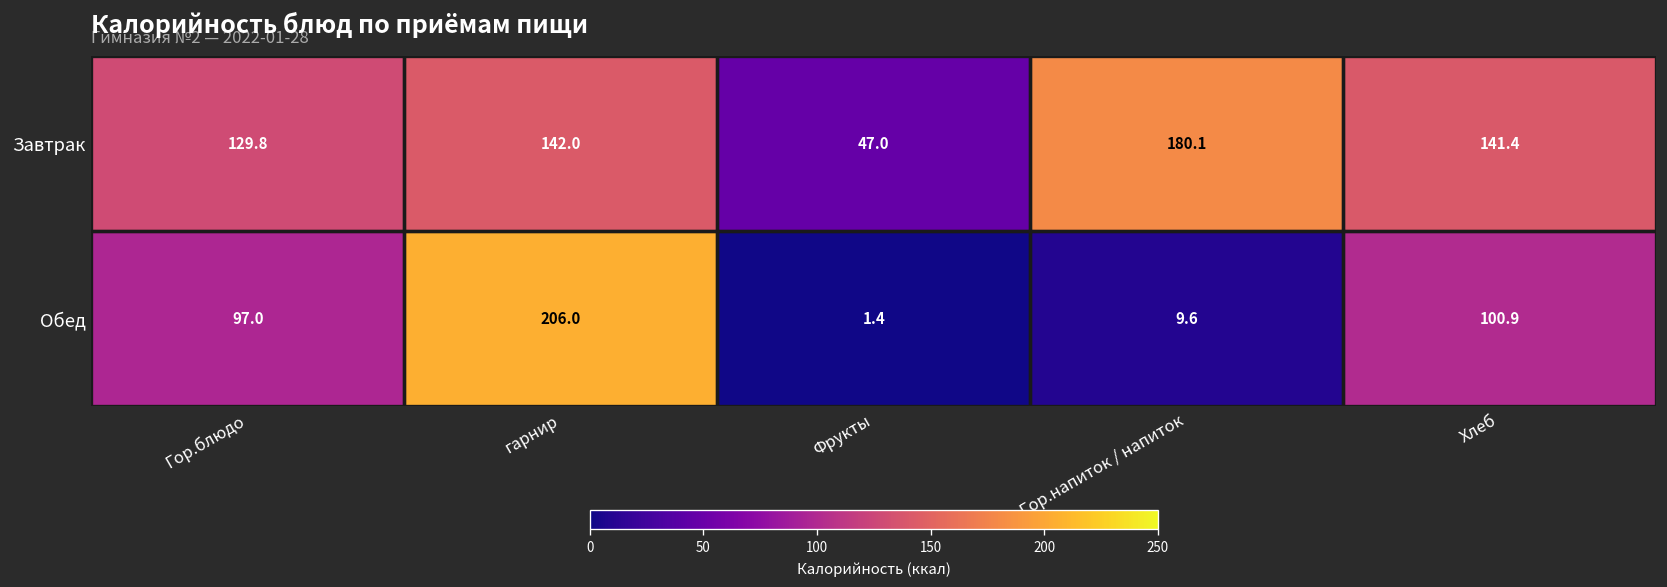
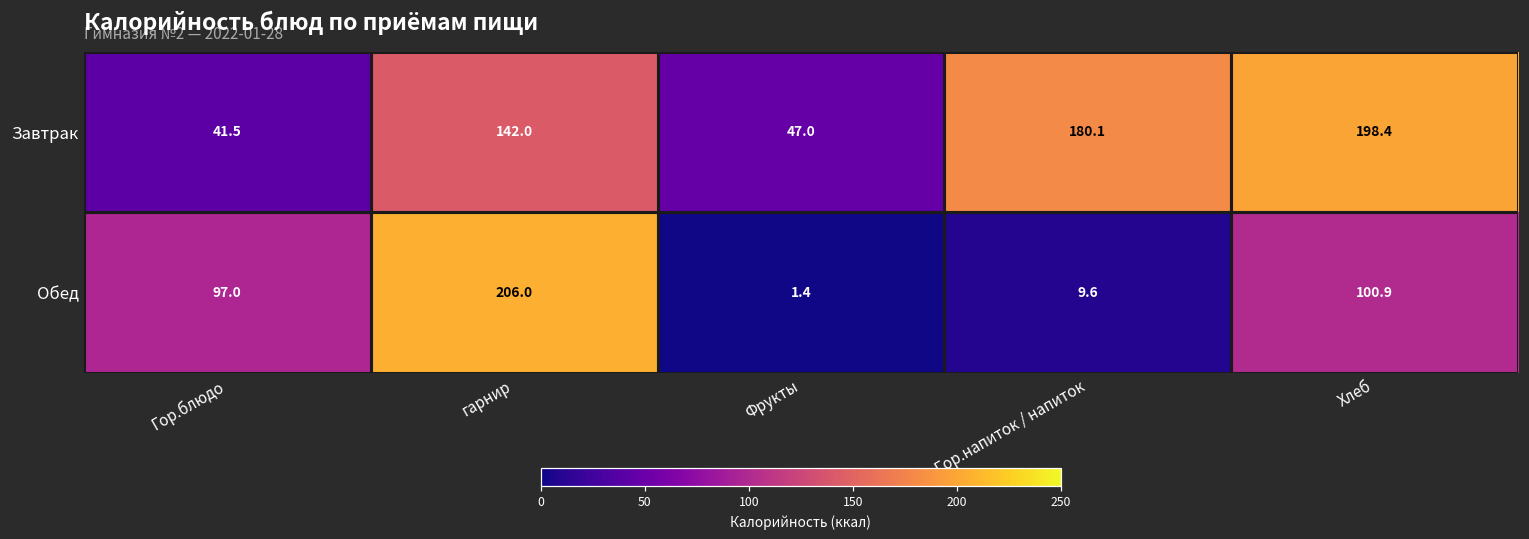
  {
    "Завтрак": {
-     "Гор.блюдо": 129.8,
+     "Гор.блюдо": 41.5,
      "гарнир": 142.0,
      "Фрукты": 47.0,
      "Гор.напиток / напиток": 180.1,
-     "Хлеб": 141.4
+     "Хлеб": 198.4
    },
    "Обед": {
      "Гор.блюдо": 97.0,
      "гарнир": 206.0,
      "Фрукты": 1.4,
      "Гор.напиток / напиток": 9.6,
      "Хлеб": 100.9
    }
  }
